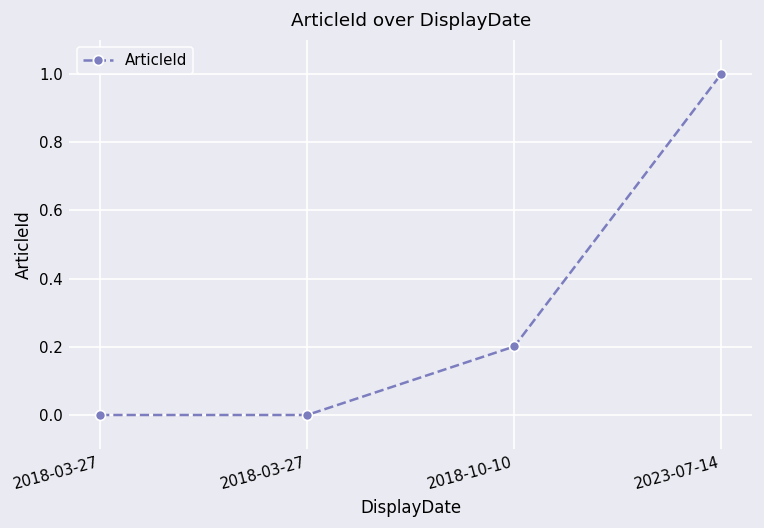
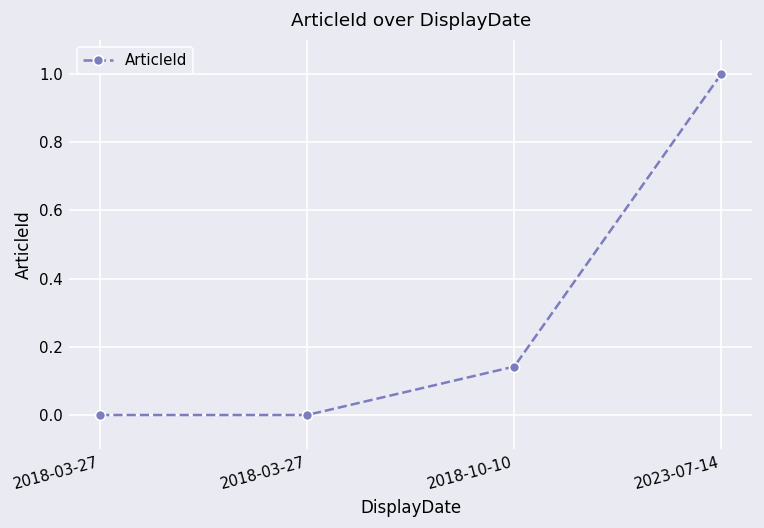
  {
-   "2018-10-10": 0.20,
+   "2018-10-10": 0.14,
    "2023-07-14": 1.00
  }
